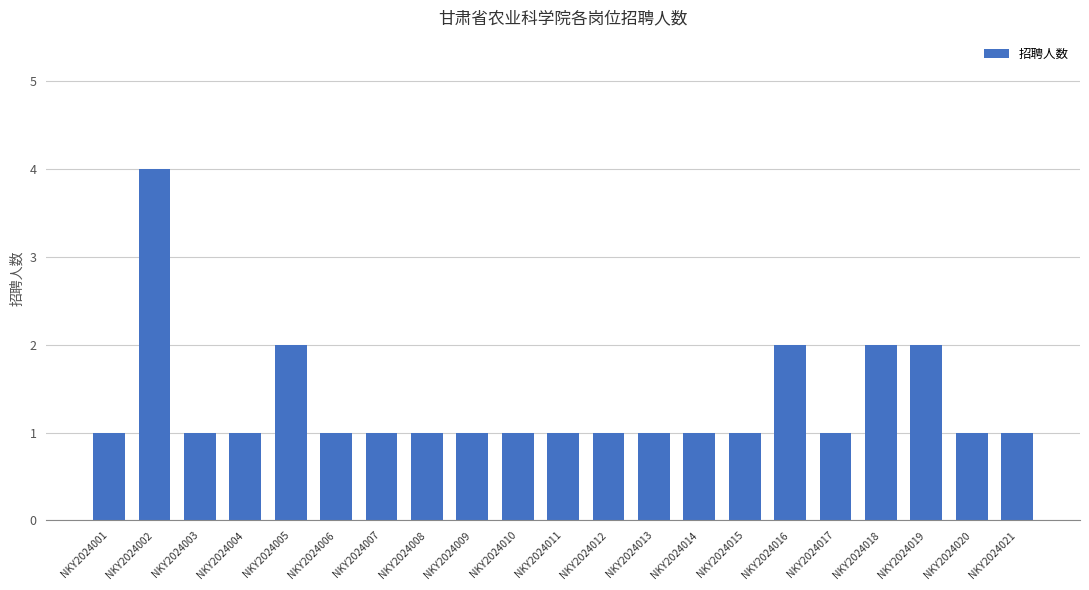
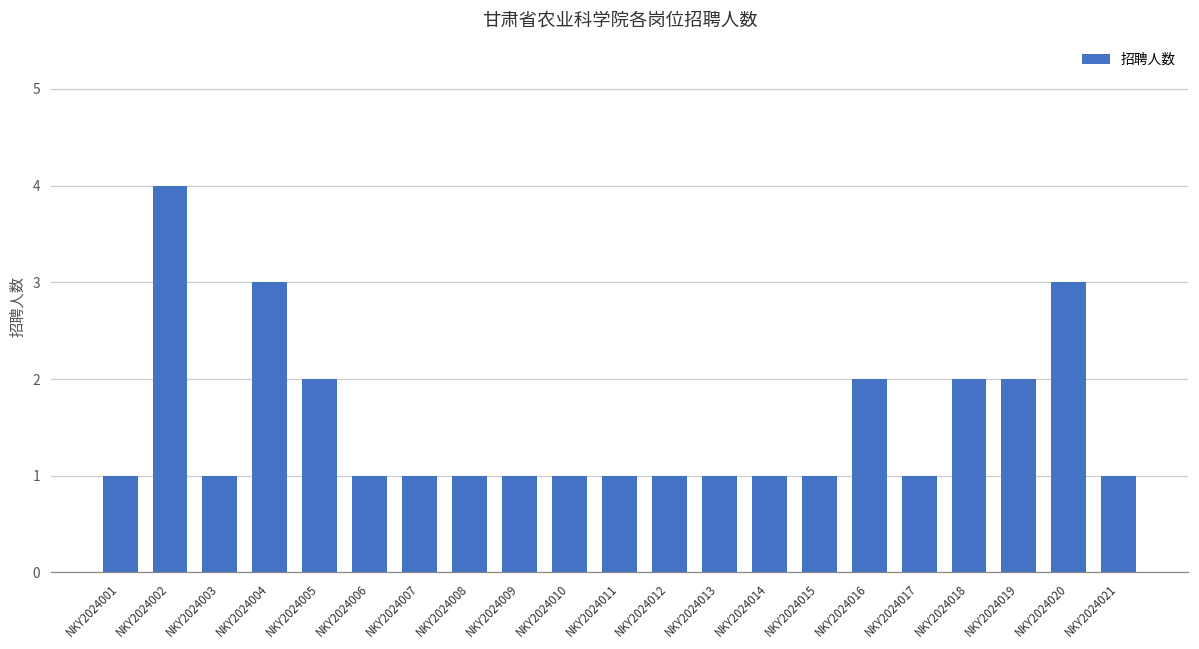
  {
    "NKY2024001": 1,
    "NKY2024002": 4,
    "NKY2024003": 1,
-   "NKY2024004": 1,
+   "NKY2024004": 3,
    "NKY2024005": 2,
    "NKY2024006": 1,
    "NKY2024007": 1,
    "NKY2024008": 1,
    "NKY2024009": 1,
    "NKY2024010": 1,
    "NKY2024011": 1,
    "NKY2024012": 1,
    "NKY2024013": 1,
    "NKY2024014": 1,
    "NKY2024015": 1,
    "NKY2024016": 2,
    "NKY2024017": 1,
    "NKY2024018": 2,
    "NKY2024019": 2,
-   "NKY2024020": 1,
+   "NKY2024020": 3,
    "NKY2024021": 1
  }
